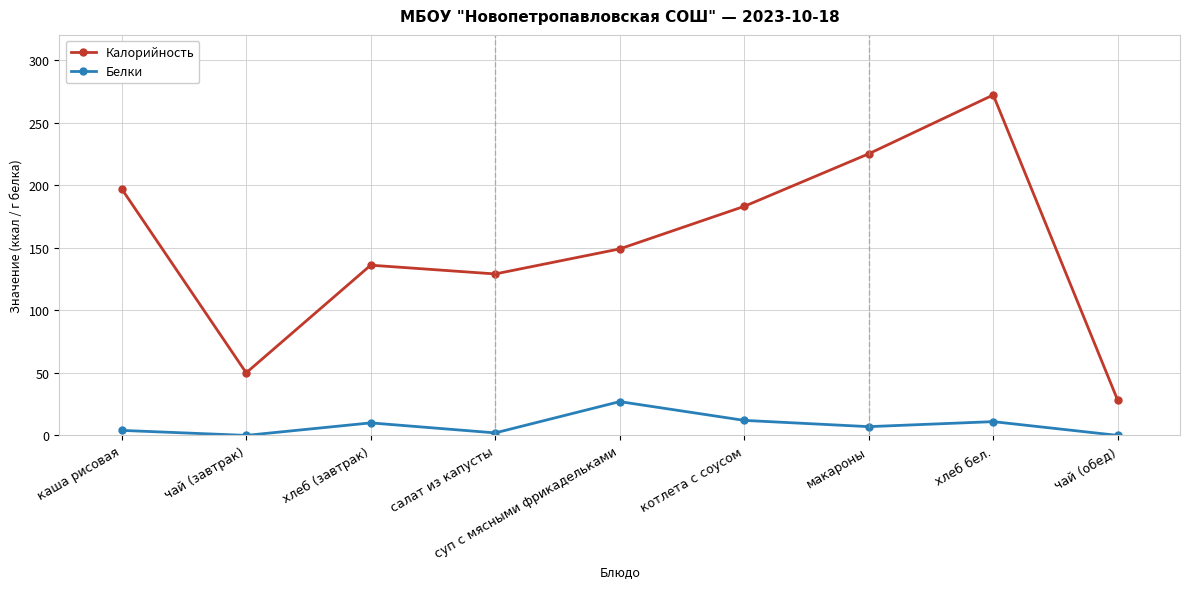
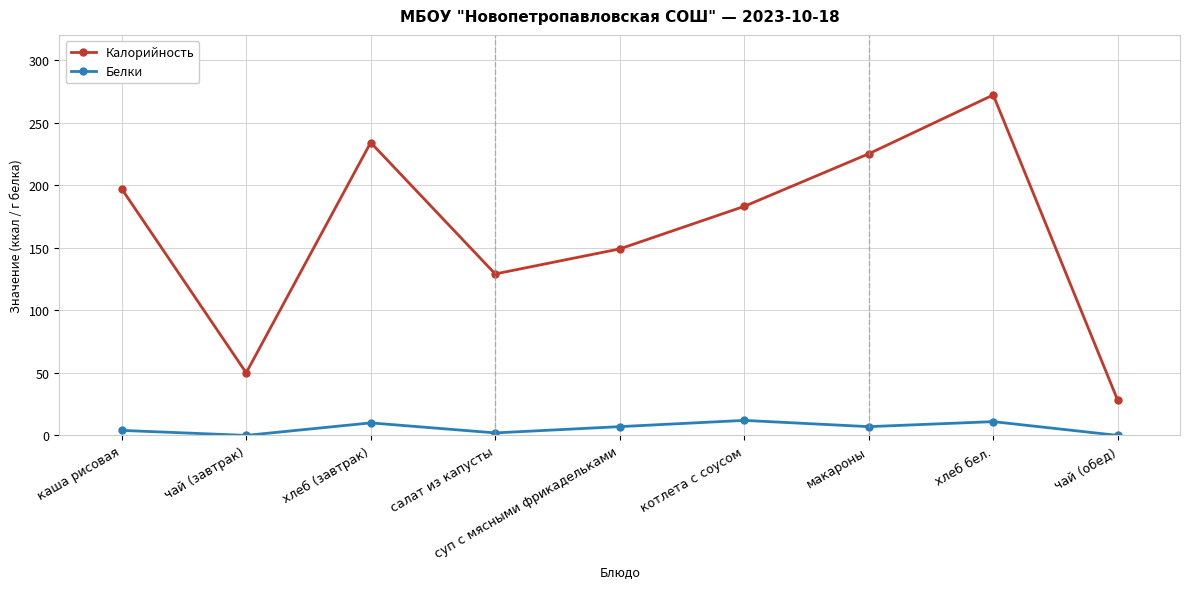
  {
    "Калорийность": {
      "каша рисовая": 197,
      "чай (завтрак)": 50,
-     "хлеб (завтрак)": 136,
+     "хлеб (завтрак)": 234,
      "салат из капусты": 129,
      "суп с мясными фрикадельками": 149,
      "котлета с соусом": 183,
      "макароны": 225,
      "хлеб бел.": 272,
      "чай (обед)": 28
    },
    "Белки": {
      "каша рисовая": 4,
      "чай (завтрак)": 0,
      "хлеб (завтрак)": 10,
      "салат из капусты": 2,
-     "суп с мясными фрикадельками": 27,
+     "суп с мясными фрикадельками": 7,
      "котлета с соусом": 12,
      "макароны": 7,
      "хлеб бел.": 11,
      "чай (обед)": 0
    }
  }
